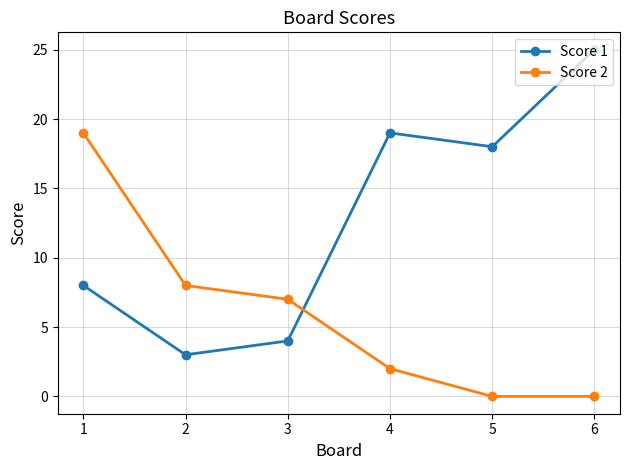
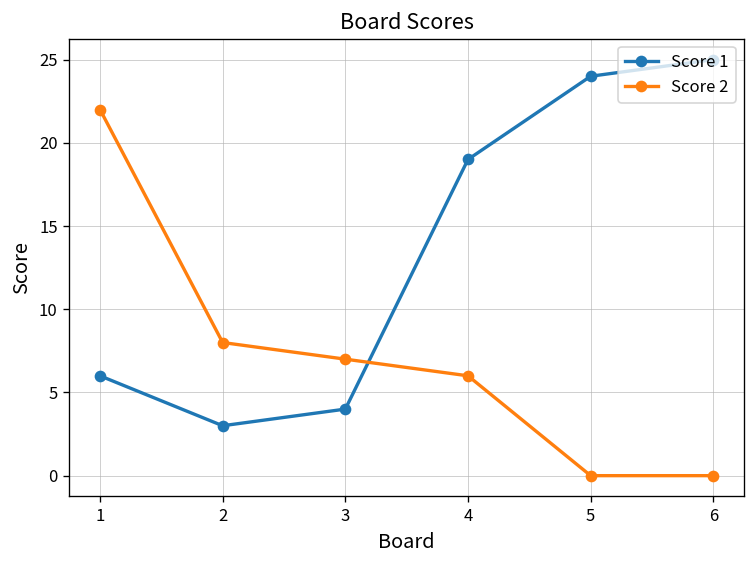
  {
    "Score 1": {
-     "1": 8,
+     "1": 6,
      "2": 3,
      "3": 4,
      "4": 19,
-     "5": 18
+     "5": 24
    },
    "Score 2": {
-     "1": 19,
+     "1": 22,
      "2": 8,
      "3": 7,
-     "4": 2,
+     "4": 6,
      "5": 0,
      "6": 0
    }
  }
